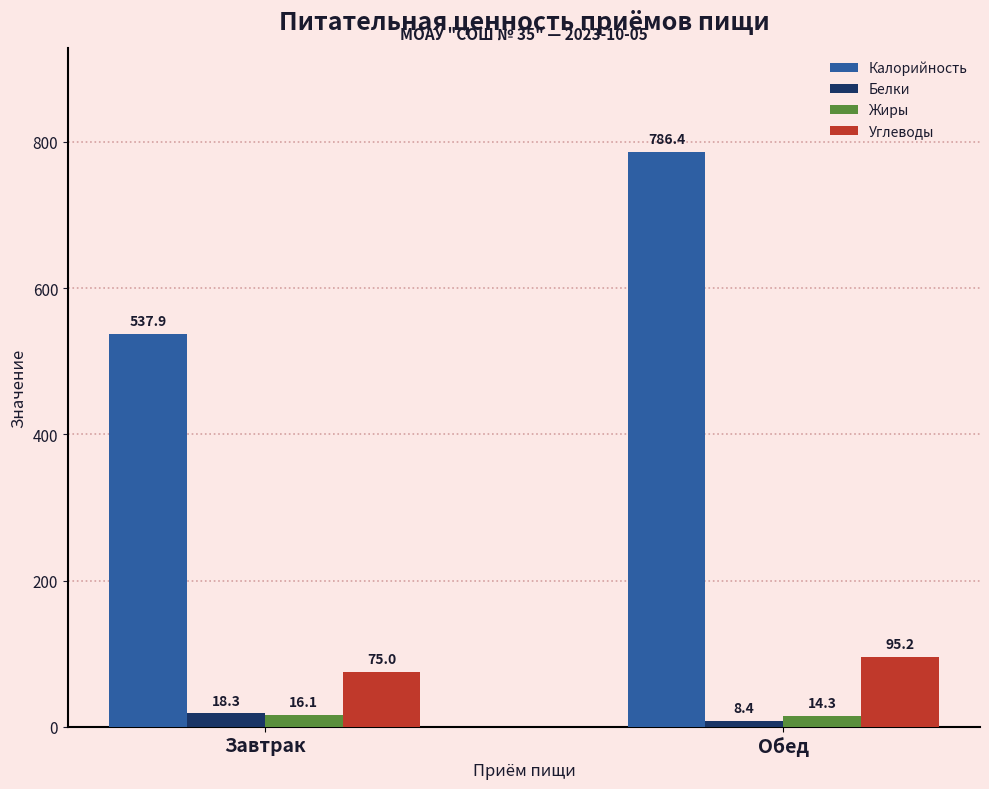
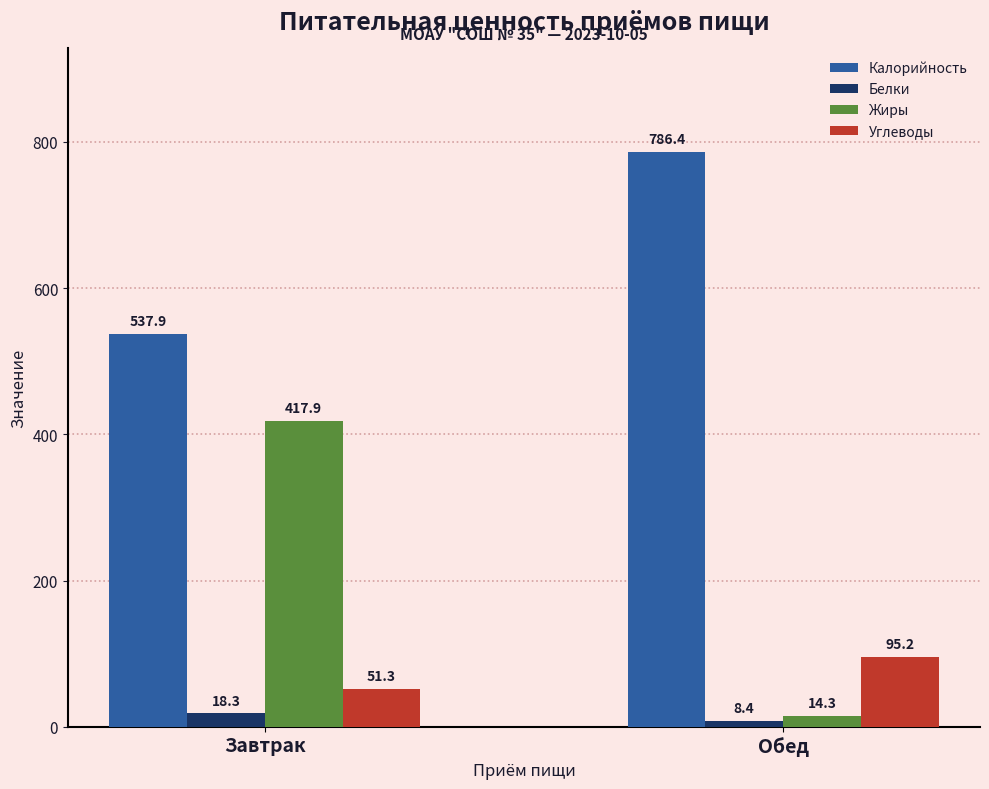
  {
    "Калорийность": {
      "Завтрак": 537.9,
      "Обед": 786.4
    },
    "Белки": {
      "Завтрак": 18.3,
      "Обед": 8.4
    },
    "Жиры": {
-     "Завтрак": 16.1,
+     "Завтрак": 417.9,
      "Обед": 14.3
    },
    "Углеводы": {
-     "Завтрак": 75.0,
+     "Завтрак": 51.3,
      "Обед": 95.2
    }
  }
